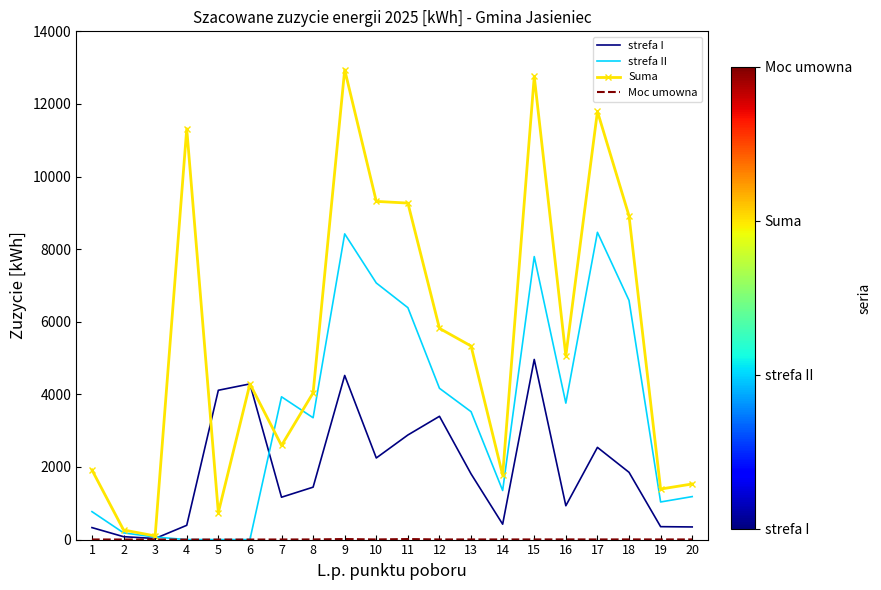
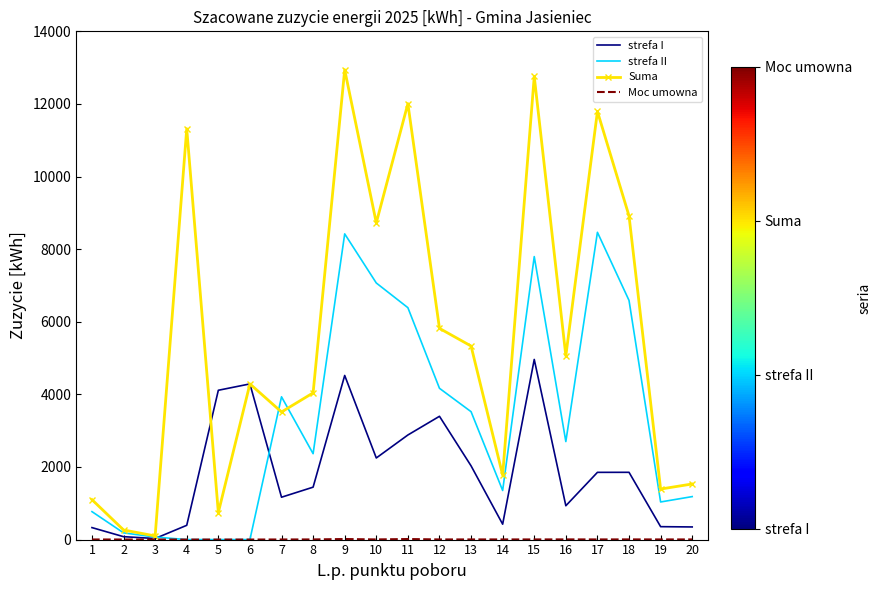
  {
    "strefa I": {
      "1": 300,
      "2": 100,
      "4": 400,
      "5": 4100,
      "7": 1200,
      "8": 1400,
      "9": 4500,
      "10": 2200,
      "11": 2900,
      "12": 3400,
-     "13": 1800,
+     "13": 2000,
      "14": 400,
      "15": 5000,
      "16": 900,
-     "17": 2500,
+     "17": 1900,
      "18": 1900,
      "19": 400,
      "20": 300
    },
    "strefa II": {
      "1": 800,
      "2": 200,
      "7": 3900,
-     "8": 3400,
+     "8": 2400,
      "9": 8400,
      "10": 7100,
      "11": 6400,
      "12": 4200,
      "13": 3500,
      "14": 1400,
      "15": 7800,
-     "16": 3800,
+     "16": 2700,
      "17": 8500,
      "18": 6600,
      "19": 1000,
      "20": 1200
    },
    "Suma": {
-     "1": 1900,
+     "1": 1100,
      "2": 300,
      "4": 11300,
      "5": 700,
-     "7": 2600,
+     "7": 3500,
      "8": 4000,
      "9": 12900,
-     "10": 9300,
-     "11": 9300,
+     "10": 8700,
+     "11": 12000,
      "12": 5800,
      "13": 5300,
      "14": 1800,
      "15": 12800,
      "16": 5100,
      "17": 11800,
      "18": 8900,
      "19": 1400,
      "20": 1500
    },
    "Moc umowna": {
      "1": 0,
      "2": 0,
      "7": 0,
      "8": 0,
      "9": 0,
      "10": 0,
      "11": 0,
      "12": 0,
      "13": 0,
      "14": 0,
      "15": 0,
      "16": 0,
      "17": 0,
      "18": 0,
      "19": 0,
      "20": 0
    }
  }
